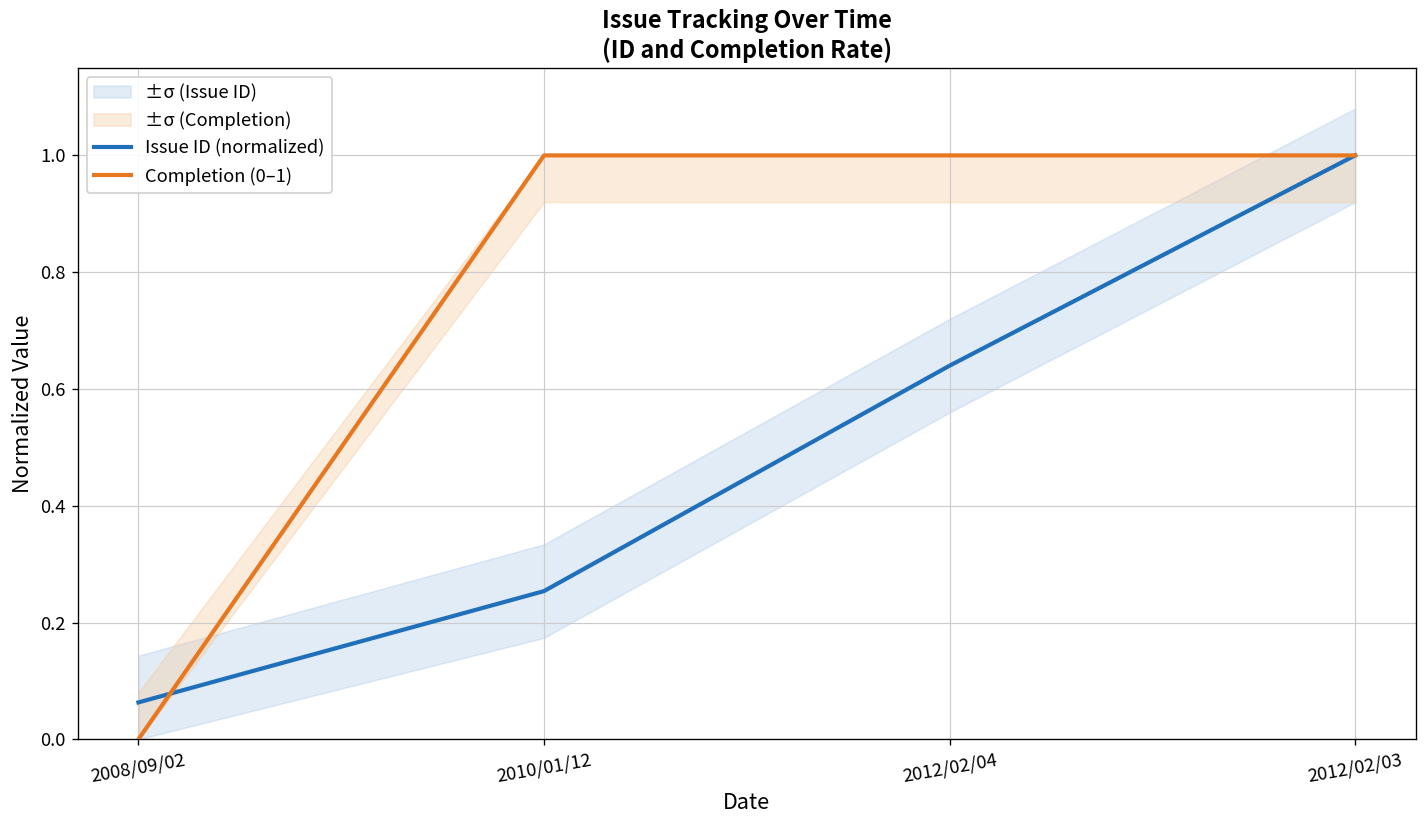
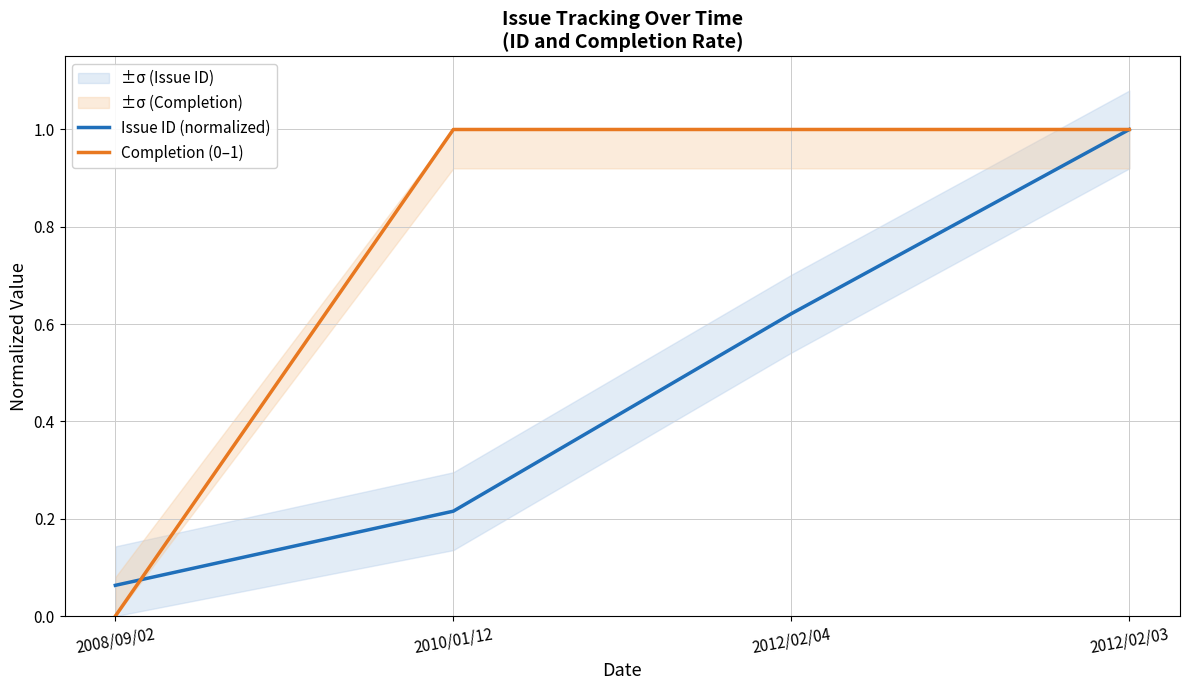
  {
    "Issue ID (normalized)": {
      "2008/09/02": 0.06,
-     "2010/01/12": 0.25,
-     "2012/02/04": 0.64
+     "2010/01/12": 0.22,
+     "2012/02/04": 0.62
    },
    "Completion (0–1)": {
      "2008/09/02": 0.00
    }
  }
